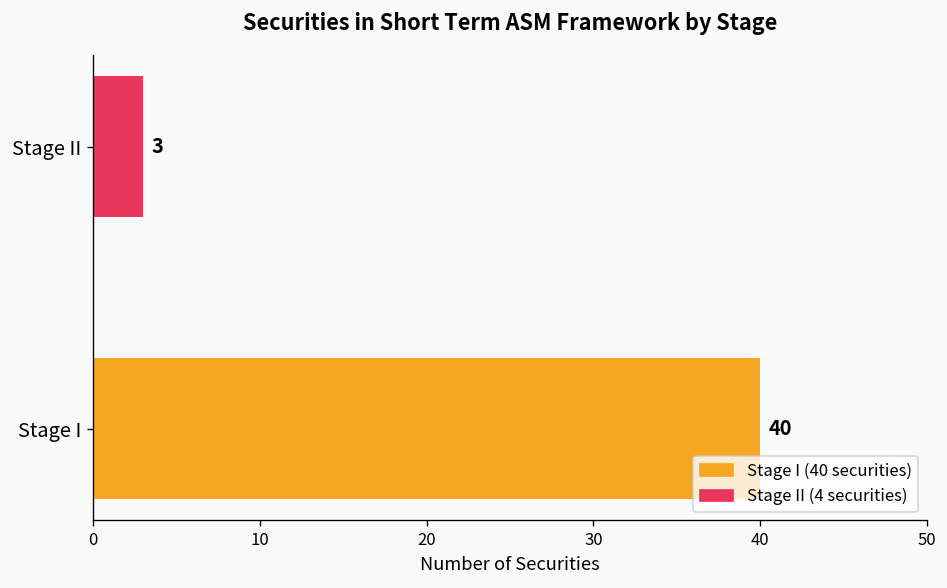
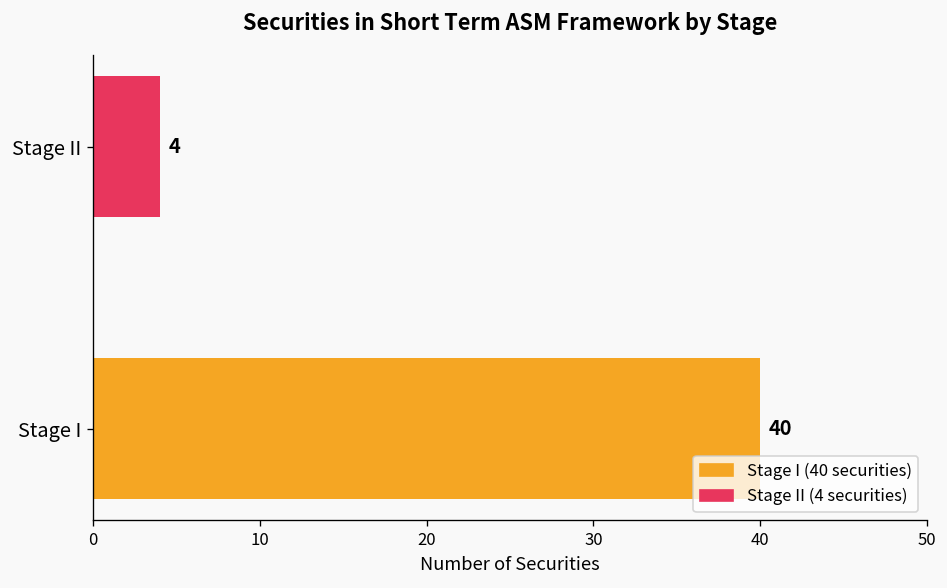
  {
-   "Stage II": 3,
+   "Stage II": 4,
    "Stage I": 40
  }
